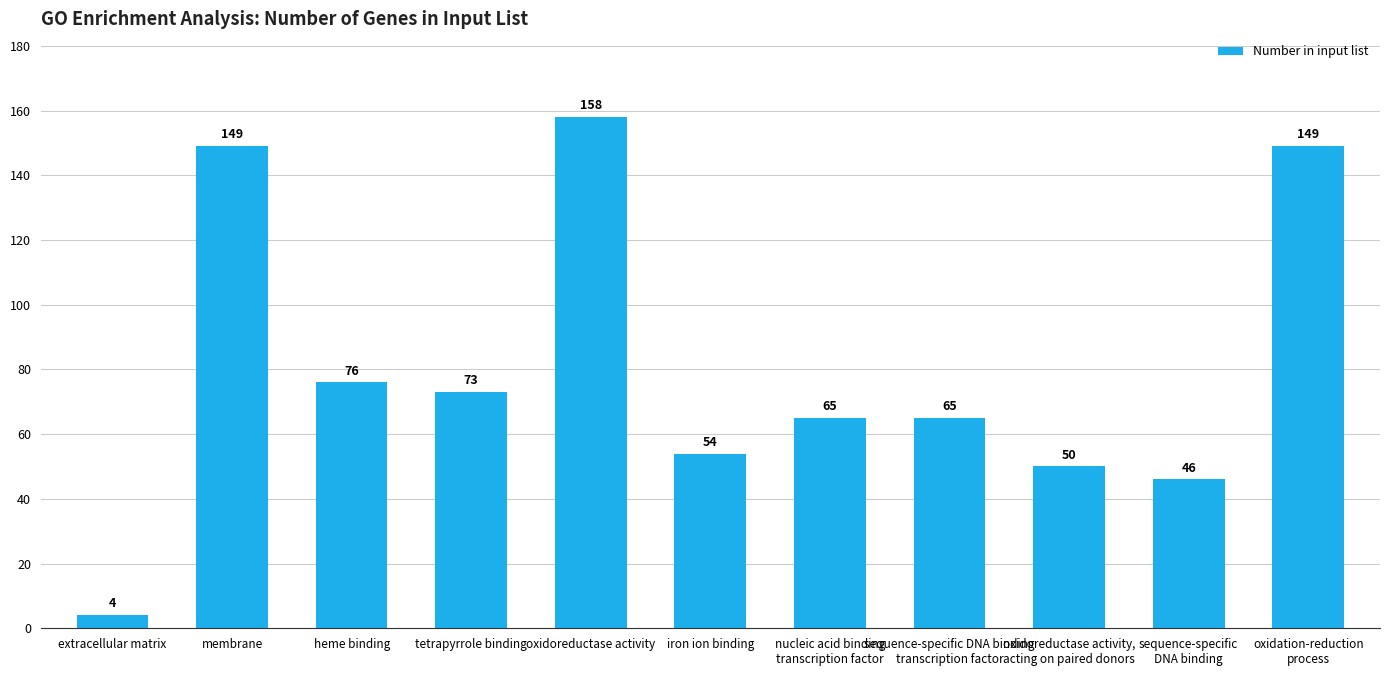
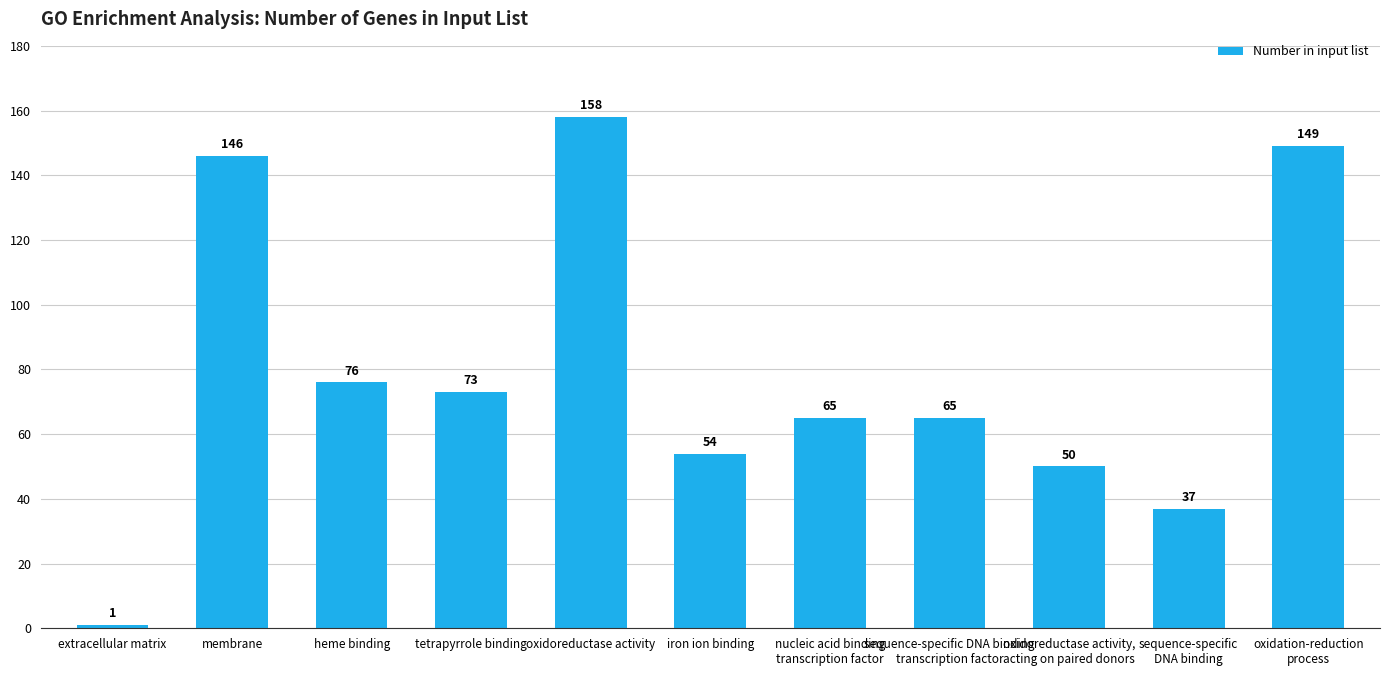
  {
-   "extracellular matrix": 4,
-   "membrane": 149,
+   "extracellular matrix": 1,
+   "membrane": 146,
    "heme binding": 76,
    "tetrapyrrole binding": 73,
    "oxidoreductase activity": 158,
    "iron ion binding": 54,
-   "sequence-specific DNA binding": 46,
+   "sequence-specific DNA binding": 37,
    "oxidation-reduction process": 149
  }
